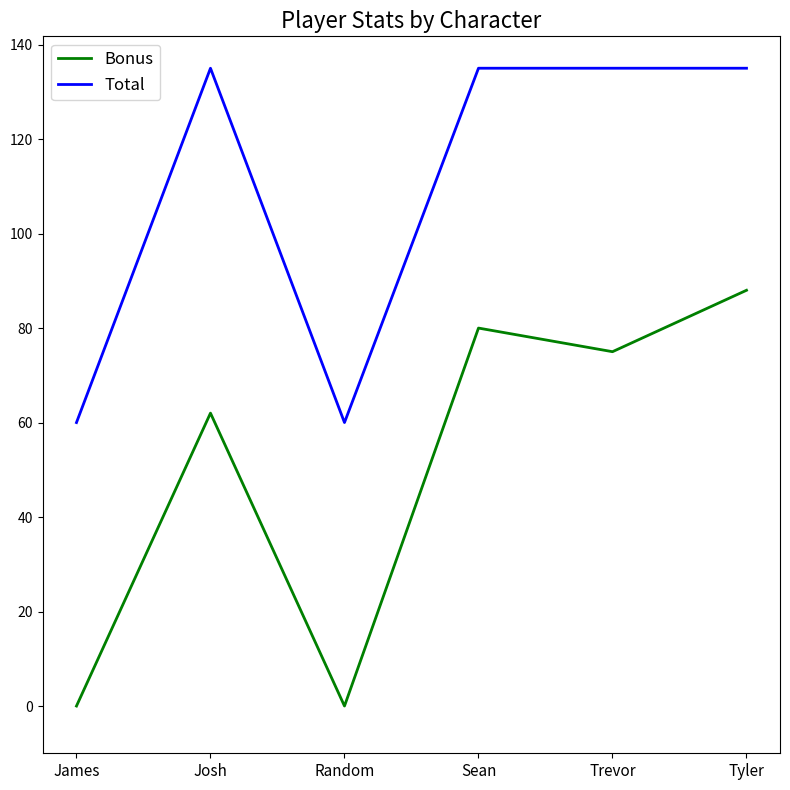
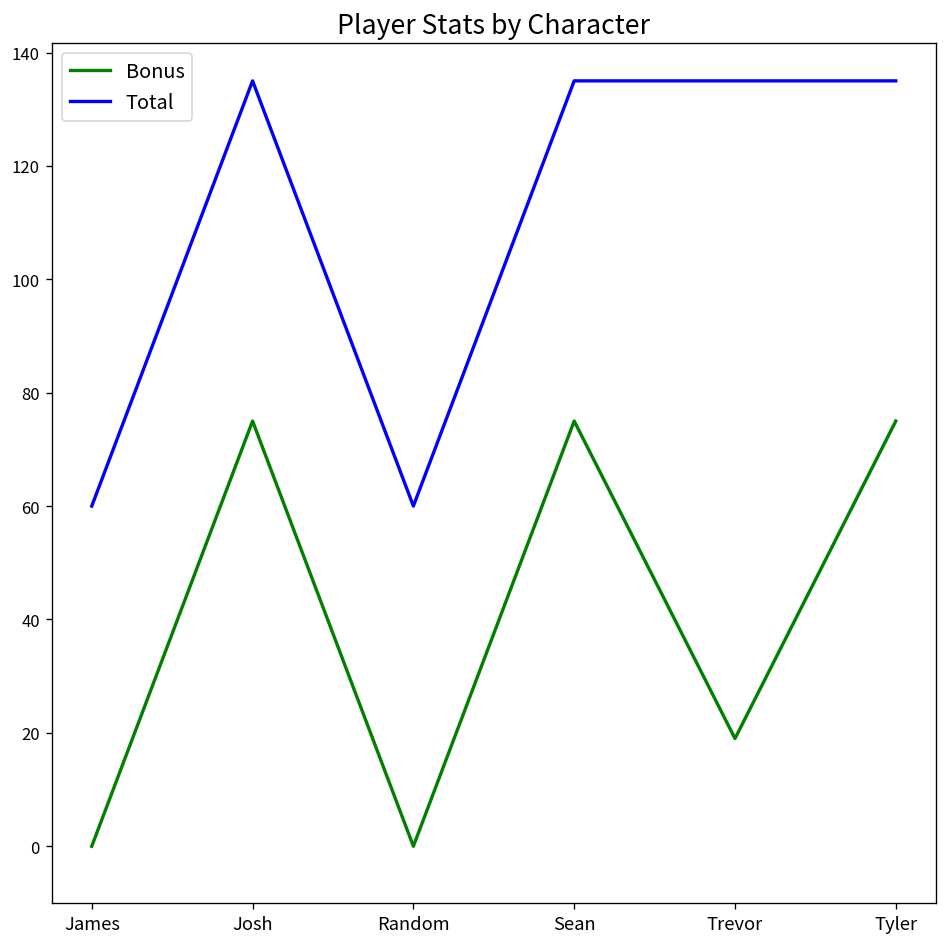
  {
    "Bonus": {
      "James": 0,
-     "Josh": 62,
+     "Josh": 75,
      "Random": 0,
-     "Sean": 80,
-     "Trevor": 75,
-     "Tyler": 88
+     "Sean": 75,
+     "Trevor": 19,
+     "Tyler": 75
    },
    "Total": {
      "James": 60,
      "Josh": 135,
      "Random": 60,
      "Sean": 135,
      "Trevor": 135,
      "Tyler": 135
    }
  }
